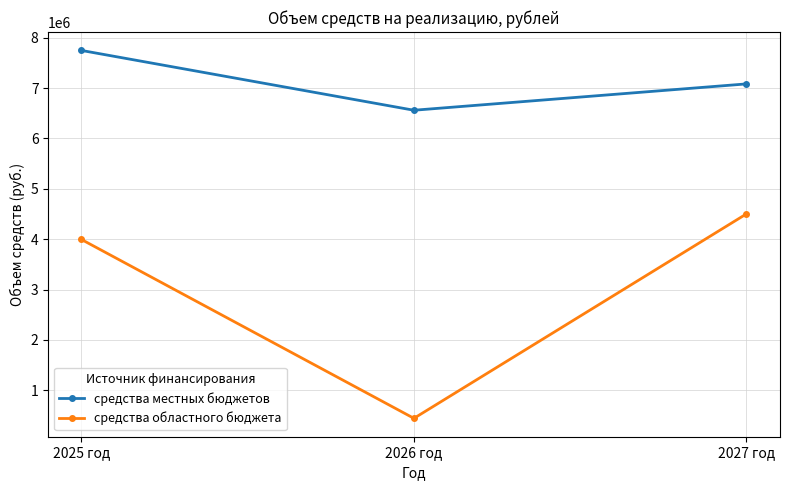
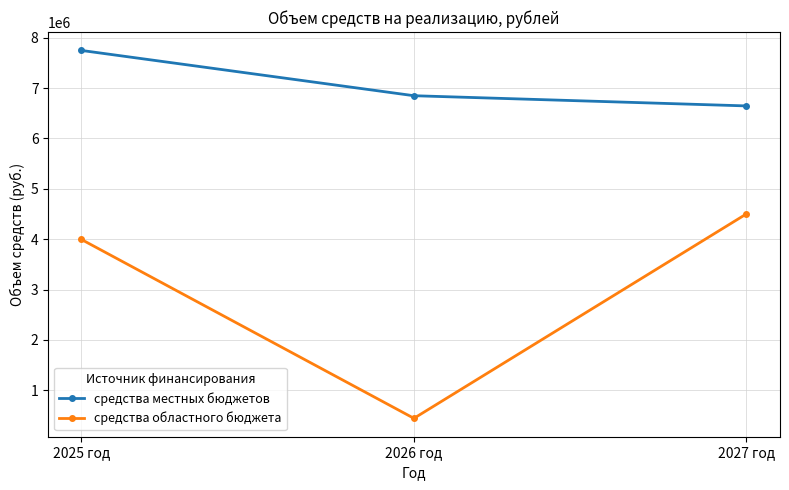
  {
    "средства местных бюджетов": {
      "2025 год": 7700000,
-     "2026 год": 6600000,
-     "2027 год": 7100000
+     "2026 год": 6800000,
+     "2027 год": 6600000
    },
    "средства областного бюджета": {
      "2025 год": 4000000,
      "2026 год": 400000,
      "2027 год": 4500000
    }
  }
